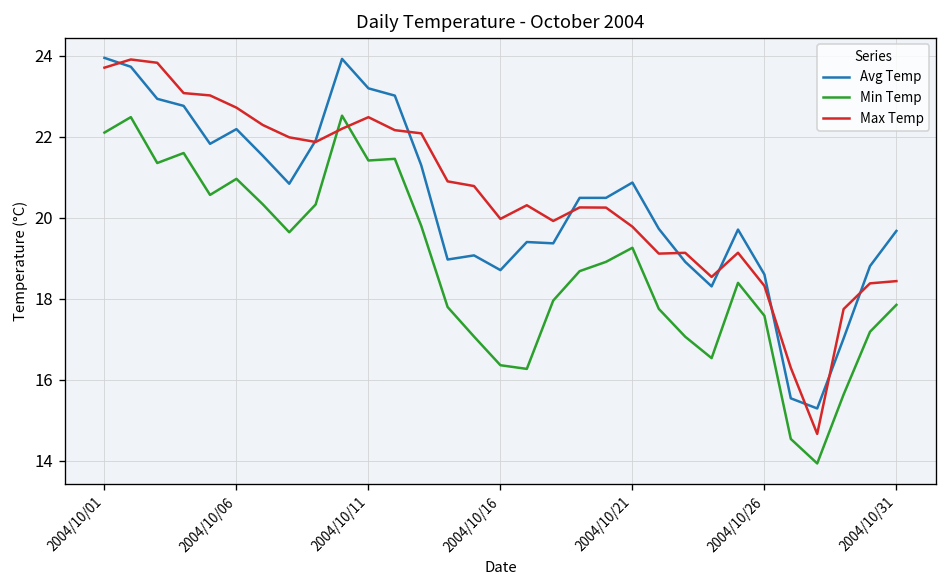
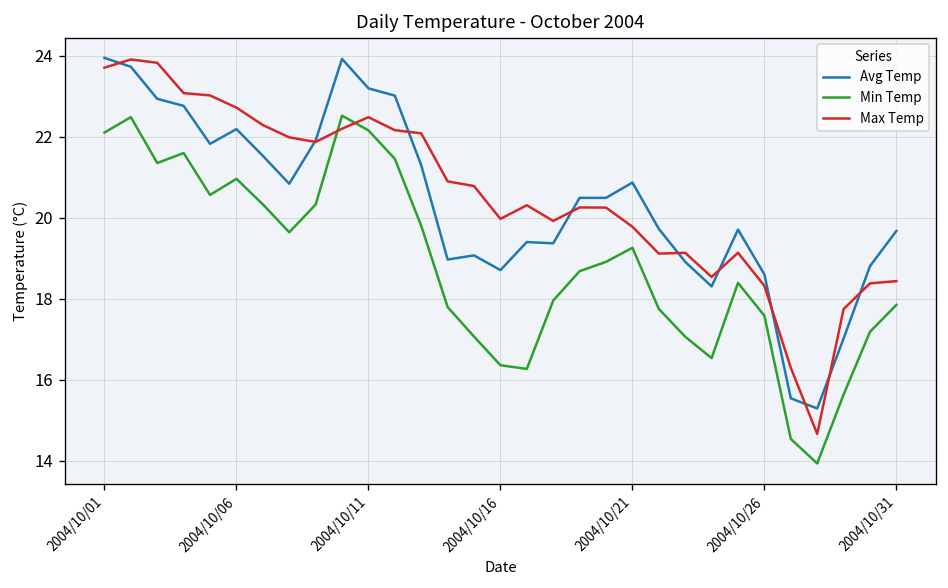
  {
    "Avg Temp": {
      "2004/10/01": 24.0,
      "2004/10/06": 22.2,
      "2004/10/11": 23.2,
      "2004/10/16": 18.7,
      "2004/10/21": 20.9,
      "2004/10/26": 18.6,
      "2004/10/31": 19.7
    },
    "Min Temp": {
      "2004/10/01": 22.1,
      "2004/10/06": 21.0,
-     "2004/10/11": 21.4,
+     "2004/10/11": 22.2,
      "2004/10/16": 16.4,
      "2004/10/21": 19.3,
      "2004/10/26": 17.6,
      "2004/10/31": 17.9
    },
    "Max Temp": {
      "2004/10/01": 23.7,
      "2004/10/06": 22.7,
      "2004/10/11": 22.5,
      "2004/10/16": 20.0,
      "2004/10/21": 19.8,
      "2004/10/26": 18.3,
      "2004/10/31": 18.4
    }
  }
